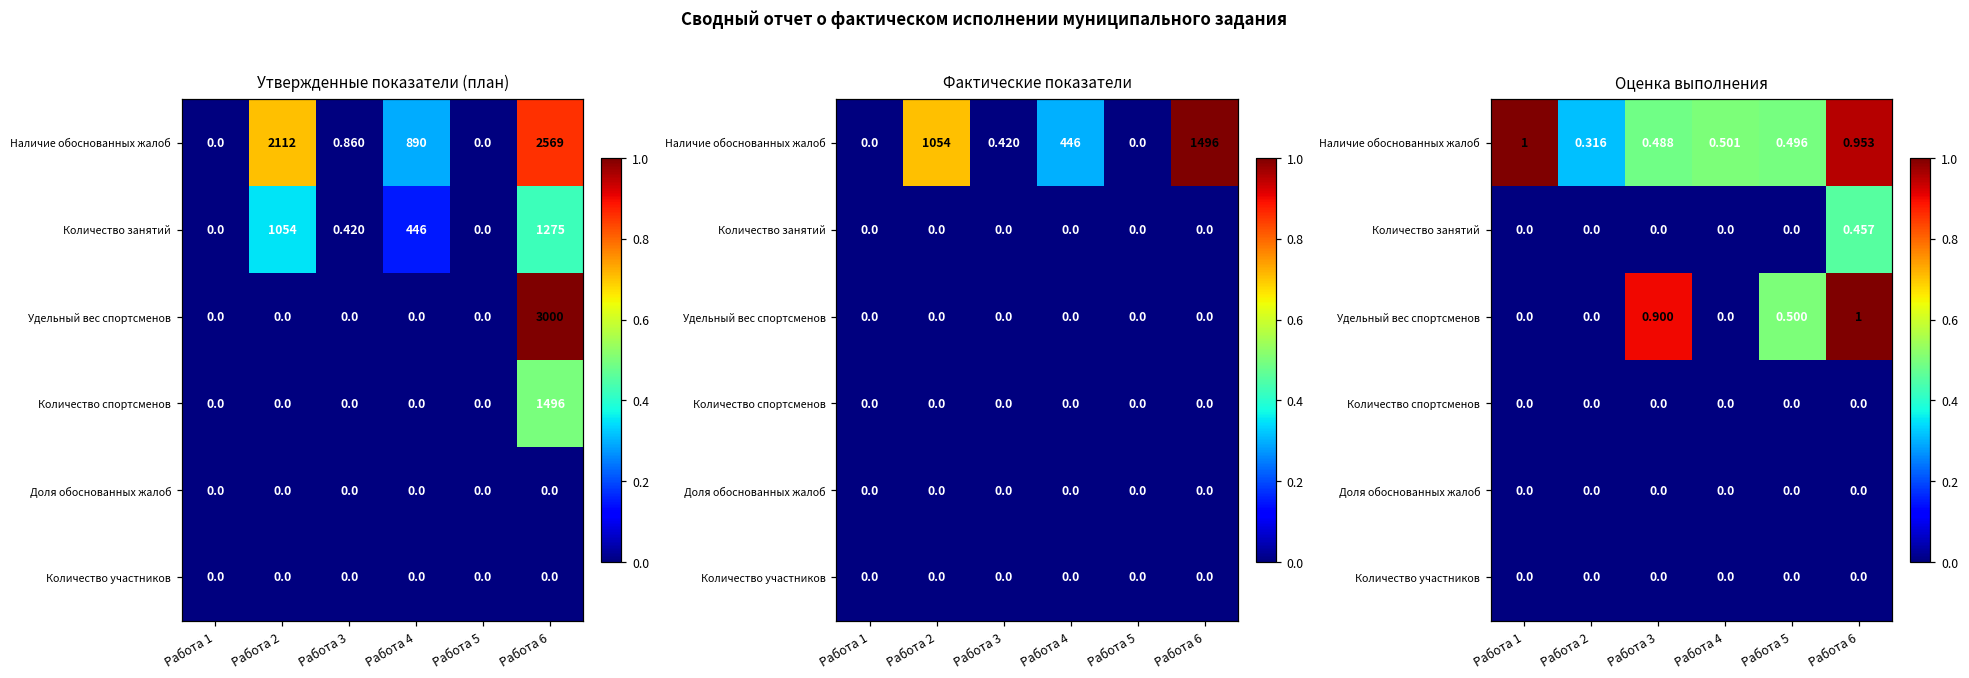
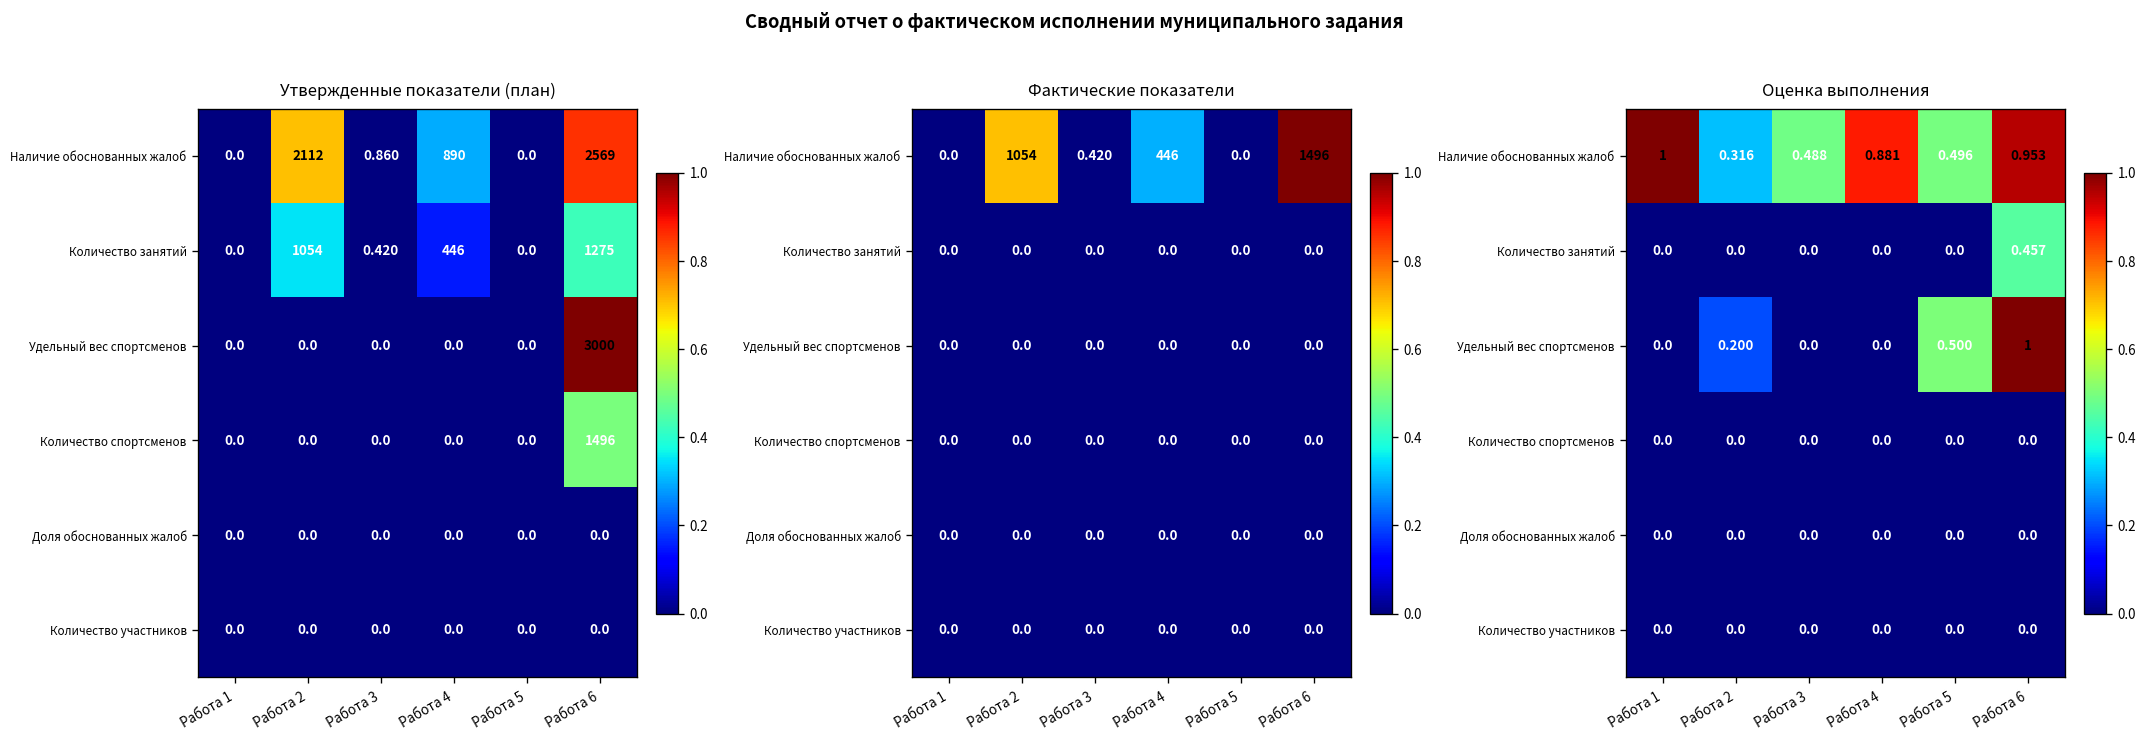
  {
    "Утвержденные показатели (план)": {
      "Наличие обоснованных жалоб": {
        "Работа 1": 0.0,
        "Работа 2": 2112,
        "Работа 3": 0.860,
        "Работа 4": 890,
        "Работа 5": 0.0,
        "Работа 6": 2569
      },
      "Количество занятий": {
        "Работа 1": 0.0,
        "Работа 2": 1054,
        "Работа 3": 0.420,
        "Работа 4": 446,
        "Работа 5": 0.0,
        "Работа 6": 1275
      },
      "Удельный вес спортсменов": {
        "Работа 1": 0.0,
        "Работа 2": 0.0,
        "Работа 3": 0.0,
        "Работа 4": 0.0,
        "Работа 5": 0.0,
        "Работа 6": 3000
      },
      "Количество спортсменов": {
        "Работа 1": 0.0,
        "Работа 2": 0.0,
        "Работа 3": 0.0,
        "Работа 4": 0.0,
        "Работа 5": 0.0,
        "Работа 6": 1496
      },
      "Доля обоснованных жалоб": {
        "Работа 1": 0.0,
        "Работа 2": 0.0,
        "Работа 3": 0.0,
        "Работа 4": 0.0,
        "Работа 5": 0.0,
        "Работа 6": 0.0
      },
      "Количество участников": {
        "Работа 1": 0.0,
        "Работа 2": 0.0,
        "Работа 3": 0.0,
        "Работа 4": 0.0,
        "Работа 5": 0.0,
        "Работа 6": 0.0
      }
    },
    "Фактические показатели": {
      "Наличие обоснованных жалоб": {
        "Работа 1": 0.0,
        "Работа 2": 1054,
        "Работа 3": 0.420,
        "Работа 4": 446,
        "Работа 5": 0.0,
        "Работа 6": 1496
      },
      "Количество занятий": {
        "Работа 1": 0.0,
        "Работа 2": 0.0,
        "Работа 3": 0.0,
        "Работа 4": 0.0,
        "Работа 5": 0.0,
        "Работа 6": 0.0
      },
      "Удельный вес спортсменов": {
        "Работа 1": 0.0,
        "Работа 2": 0.0,
        "Работа 3": 0.0,
        "Работа 4": 0.0,
        "Работа 5": 0.0,
        "Работа 6": 0.0
      },
      "Количество спортсменов": {
        "Работа 1": 0.0,
        "Работа 2": 0.0,
        "Работа 3": 0.0,
        "Работа 4": 0.0,
        "Работа 5": 0.0,
        "Работа 6": 0.0
      },
      "Доля обоснованных жалоб": {
        "Работа 1": 0.0,
        "Работа 2": 0.0,
        "Работа 3": 0.0,
        "Работа 4": 0.0,
        "Работа 5": 0.0,
        "Работа 6": 0.0
      },
      "Количество участников": {
        "Работа 1": 0.0,
        "Работа 2": 0.0,
        "Работа 3": 0.0,
        "Работа 4": 0.0,
        "Работа 5": 0.0,
        "Работа 6": 0.0
      }
    },
    "Оценка выполнения": {
      "Наличие обоснованных жалоб": {
        "Работа 1": 1,
        "Работа 2": 0.316,
        "Работа 3": 0.488,
-       "Работа 4": 0.501,
+       "Работа 4": 0.881,
        "Работа 5": 0.496,
        "Работа 6": 0.953
      },
      "Количество занятий": {
        "Работа 1": 0.0,
        "Работа 2": 0.0,
        "Работа 3": 0.0,
        "Работа 4": 0.0,
        "Работа 5": 0.0,
        "Работа 6": 0.457
      },
      "Удельный вес спортсменов": {
        "Работа 1": 0.0,
-       "Работа 2": 0.0,
-       "Работа 3": 0.900,
+       "Работа 2": 0.200,
+       "Работа 3": 0.0,
        "Работа 4": 0.0,
        "Работа 5": 0.500,
        "Работа 6": 1
      },
      "Количество спортсменов": {
        "Работа 1": 0.0,
        "Работа 2": 0.0,
        "Работа 3": 0.0,
        "Работа 4": 0.0,
        "Работа 5": 0.0,
        "Работа 6": 0.0
      },
      "Доля обоснованных жалоб": {
        "Работа 1": 0.0,
        "Работа 2": 0.0,
        "Работа 3": 0.0,
        "Работа 4": 0.0,
        "Работа 5": 0.0,
        "Работа 6": 0.0
      },
      "Количество участников": {
        "Работа 1": 0.0,
        "Работа 2": 0.0,
        "Работа 3": 0.0,
        "Работа 4": 0.0,
        "Работа 5": 0.0,
        "Работа 6": 0.0
      }
    }
  }
